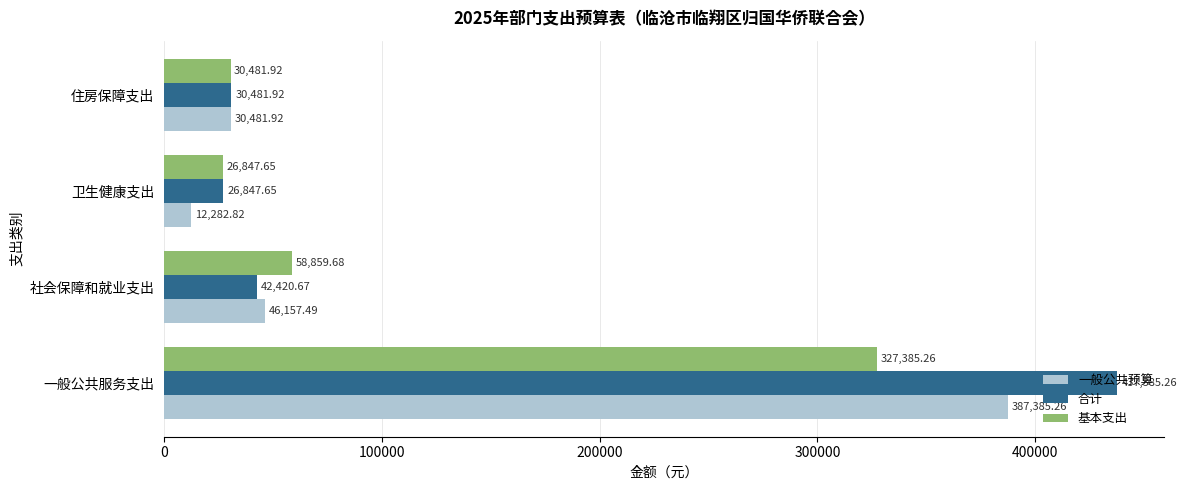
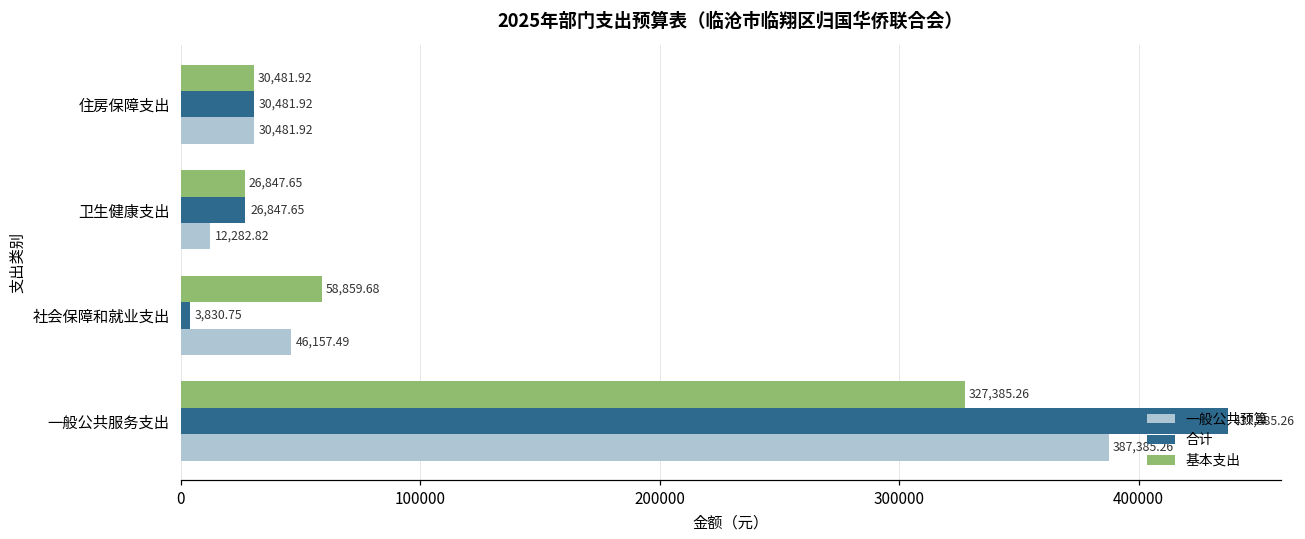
  {
    "一般公共预算": {
      "住房保障支出": "30,481.92",
      "卫生健康支出": "12,282.82",
      "社会保障和就业支出": "46,157.49",
      "一般公共服务支出": "387,385.26"
    },
    "合计": {
      "住房保障支出": "30,481.92",
      "卫生健康支出": "26,847.65",
-     "社会保障和就业支出": "42,420.67",
+     "社会保障和就业支出": "3,830.75",
      "一般公共服务支出": "437,385.26"
    },
    "基本支出": {
      "住房保障支出": "30,481.92",
      "卫生健康支出": "26,847.65",
      "社会保障和就业支出": "58,859.68",
      "一般公共服务支出": "327,385.26"
    }
  }
